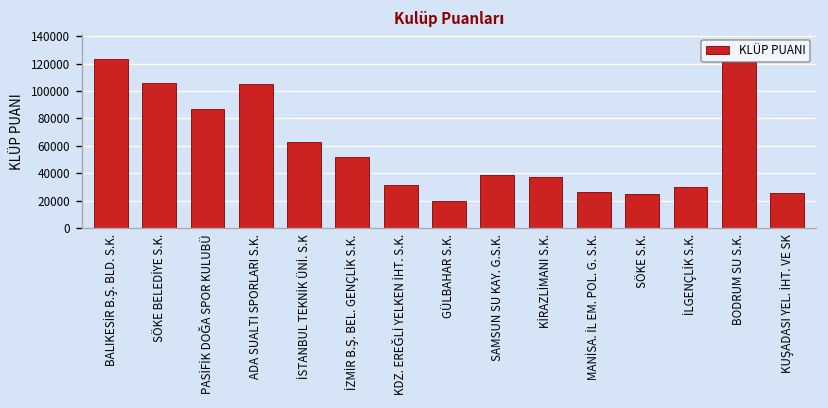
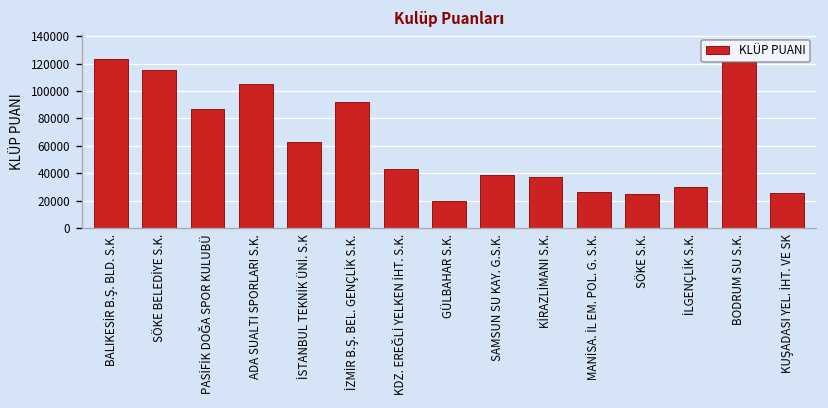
  {
    "BALIKESİR B.Ş. BLD. S.K.": 123000,
-   "SÖKE BELEDİYE S.K.": 106000,
+   "SÖKE BELEDİYE S.K.": 115000,
    "PASİFİK DOĞA SPOR KULUBÜ": 87000,
    "ADA SUALTI SPORLARI S.K.": 105000,
    "İSTANBUL TEKNİK ÜNİ. S.K": 63000,
-   "İZMİR B.Ş. BEL. GENÇLİK S.K.": 52000,
-   "KDZ. EREĞLİ YELKEN İHT. S.K.": 31000,
+   "İZMİR B.Ş. BEL. GENÇLİK S.K.": 92000,
+   "KDZ. EREĞLİ YELKEN İHT. S.K.": 43000,
    "GÜLBAHAR S.K.": 20000,
    "SAMSUN SU KAY. G.S.K.": 39000,
    "KİRAZLİMANI S.K.": 37000,
    "MANİSA. İL EM. POL. G. S.K.": 26000,
    "SÖKE S.K.": 25000,
    "İLGENÇLİK S.K.": 30000,
    "BODRUM SU S.K.": 121000,
    "KUŞADASI YEL. İHT. VE SK": 25000
  }
